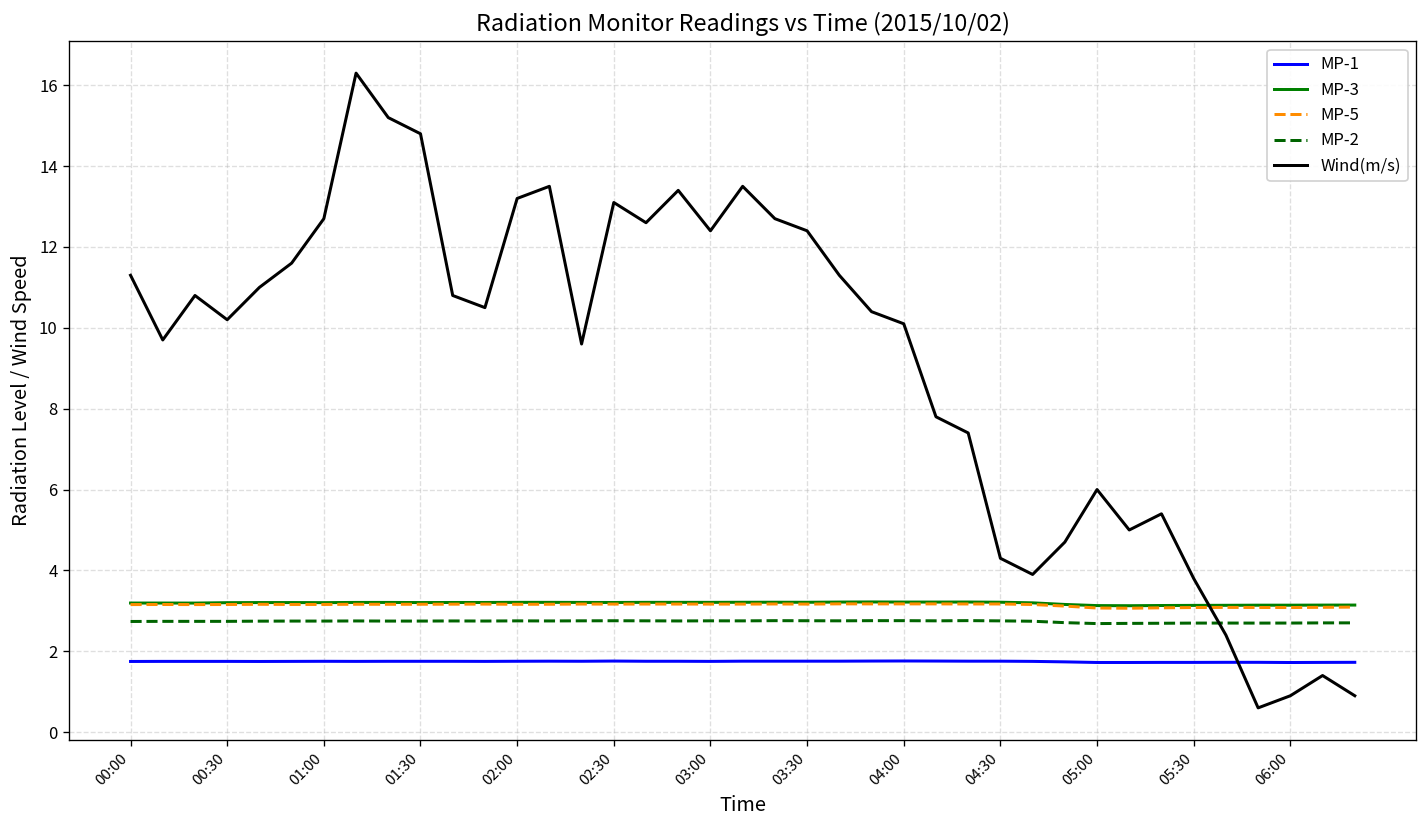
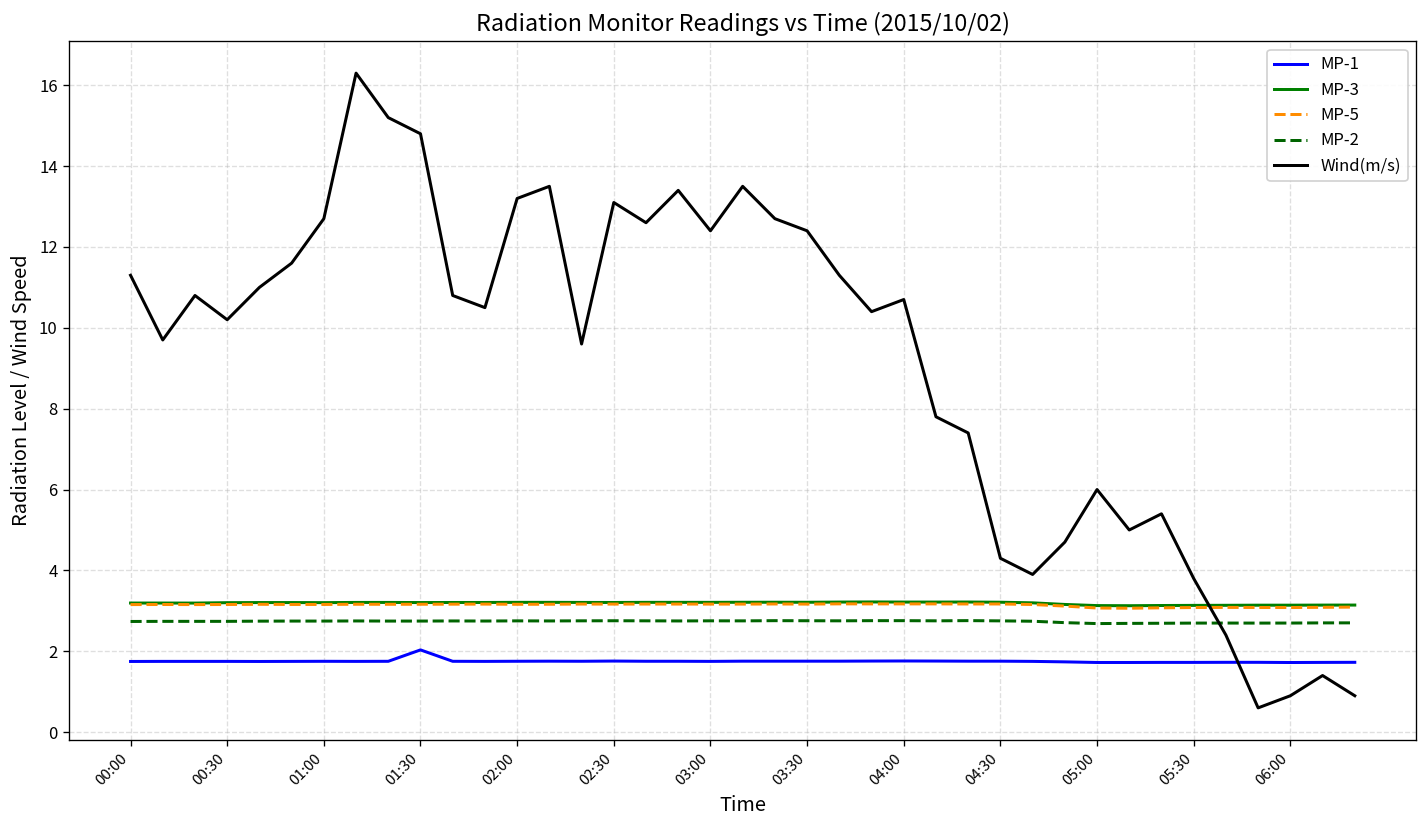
  {
    "MP-1": {
      "00:00": 1.7,
      "00:30": 1.8,
      "01:00": 1.8,
-     "01:30": 1.8,
+     "01:30": 2.0,
      "02:00": 1.8,
      "02:30": 1.8,
      "03:00": 1.8,
      "03:30": 1.8,
      "04:00": 1.8,
      "04:30": 1.8,
      "05:00": 1.7,
      "05:30": 1.7,
      "06:00": 1.7
    },
    "Wind(m/s)": {
      "00:00": 11.3,
      "00:30": 10.2,
      "01:00": 12.7,
      "01:30": 14.8,
      "02:00": 13.2,
      "02:30": 13.1,
      "03:00": 12.4,
      "03:30": 12.4,
-     "04:00": 10.1,
+     "04:00": 10.7,
      "04:30": 4.3,
      "05:00": 6.0,
      "05:30": 3.8,
      "06:00": 0.9
    }
  }
